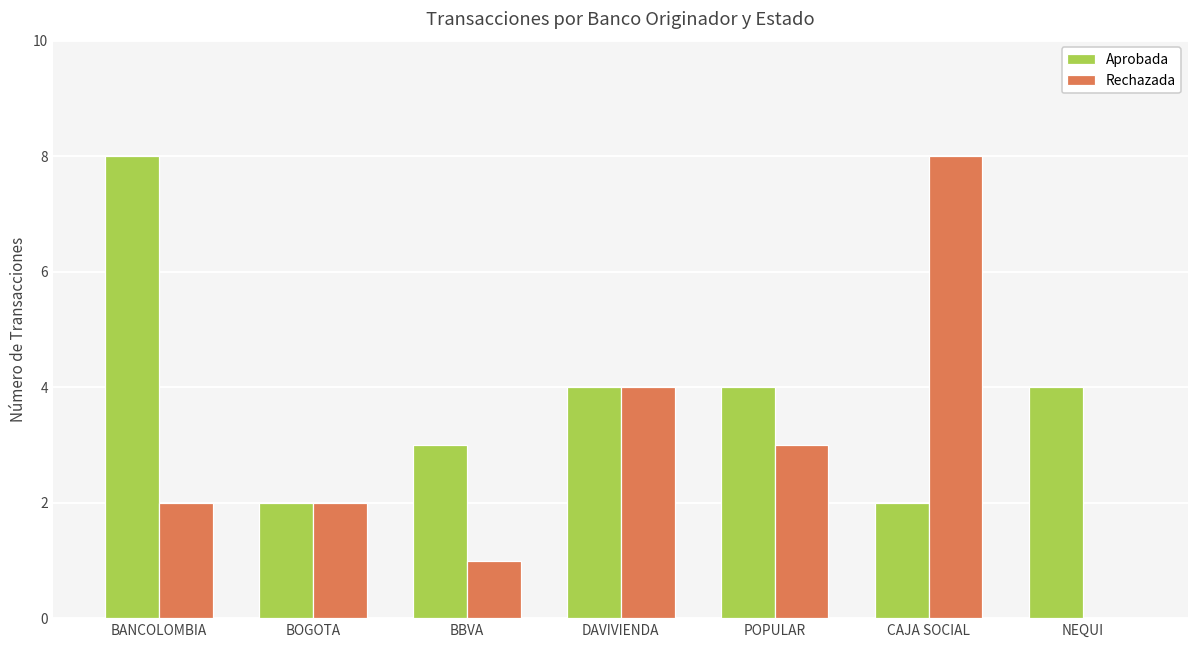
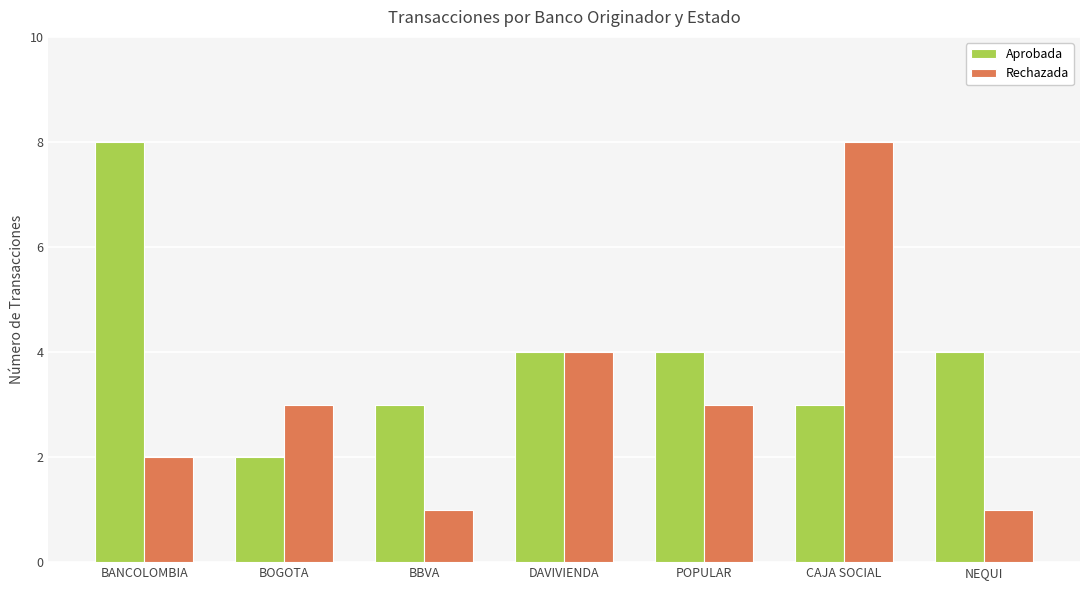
  {
    "Aprobada": {
      "BANCOLOMBIA": 8,
      "BOGOTA": 2,
      "BBVA": 3,
      "DAVIVIENDA": 4,
      "POPULAR": 4,
-     "CAJA SOCIAL": 2,
+     "CAJA SOCIAL": 3,
      "NEQUI": 4
    },
    "Rechazada": {
      "BANCOLOMBIA": 2,
-     "BOGOTA": 2,
+     "BOGOTA": 3,
      "BBVA": 1,
      "DAVIVIENDA": 4,
      "POPULAR": 3,
      "CAJA SOCIAL": 8,
-     "NEQUI": 0
+     "NEQUI": 1
    }
  }
